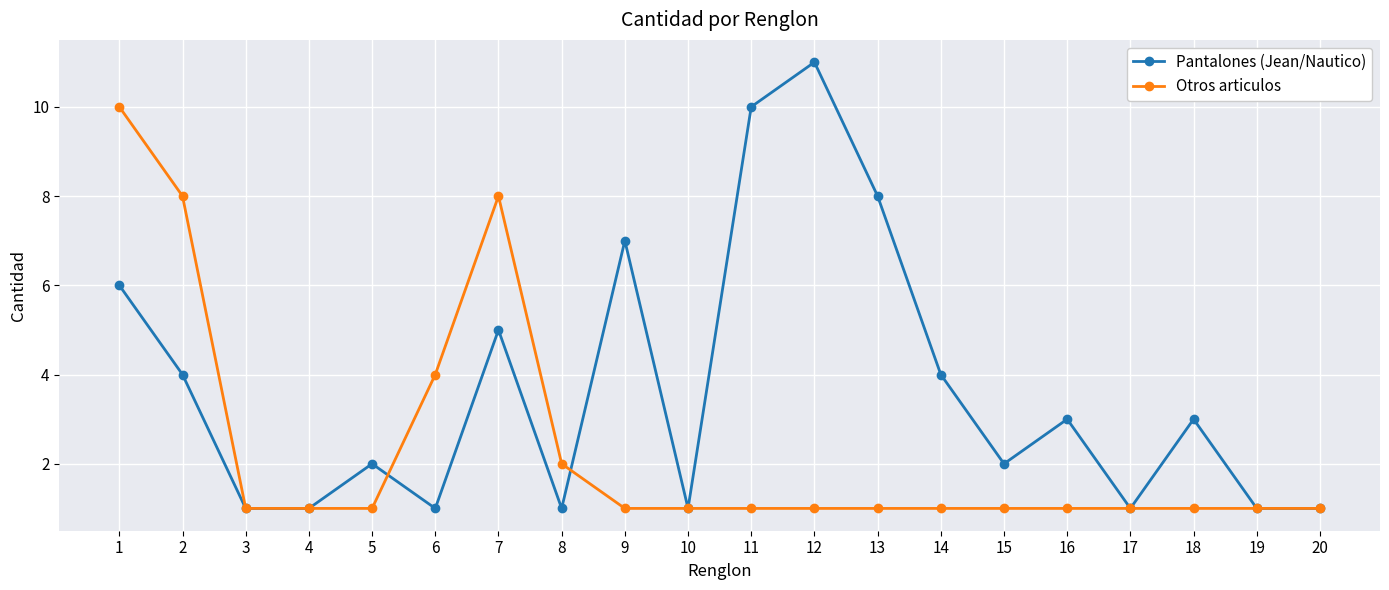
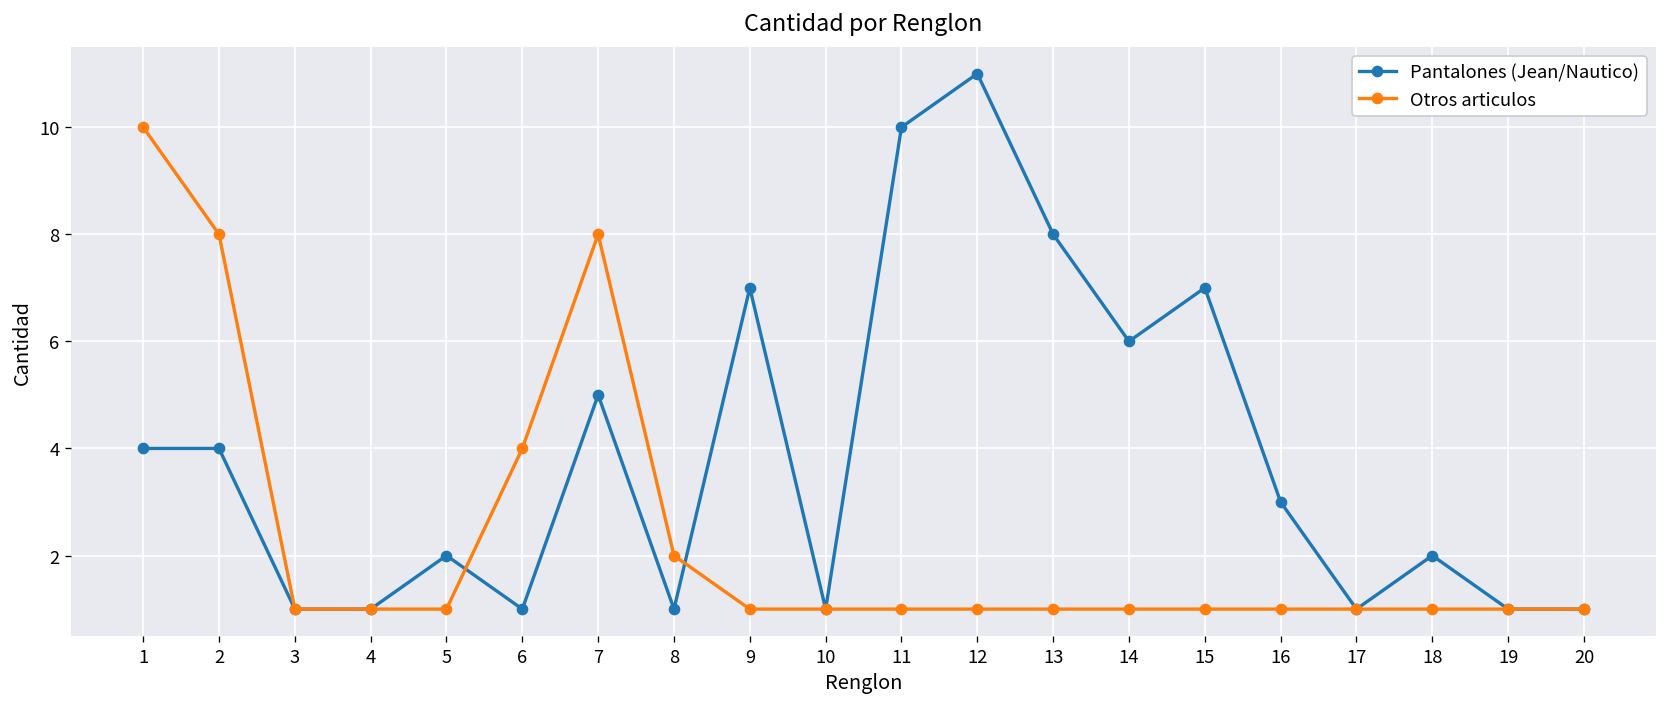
  {
    "Pantalones (Jean/Nautico)": {
-     "1": 6,
+     "1": 4,
      "2": 4,
      "5": 2,
      "6": 1,
      "7": 5,
      "8": 1,
      "9": 7,
      "11": 10,
      "12": 11,
      "13": 8,
-     "14": 4,
-     "15": 2,
+     "14": 6,
+     "15": 7,
      "16": 3,
-     "18": 3
+     "18": 2
    },
    "Otros articulos": {
      "1": 10,
      "2": 8,
      "5": 1,
      "6": 4,
      "7": 8,
      "8": 2,
      "9": 1,
      "11": 1,
      "12": 1,
      "13": 1,
      "14": 1,
      "15": 1,
      "16": 1,
      "18": 1
    }
  }
